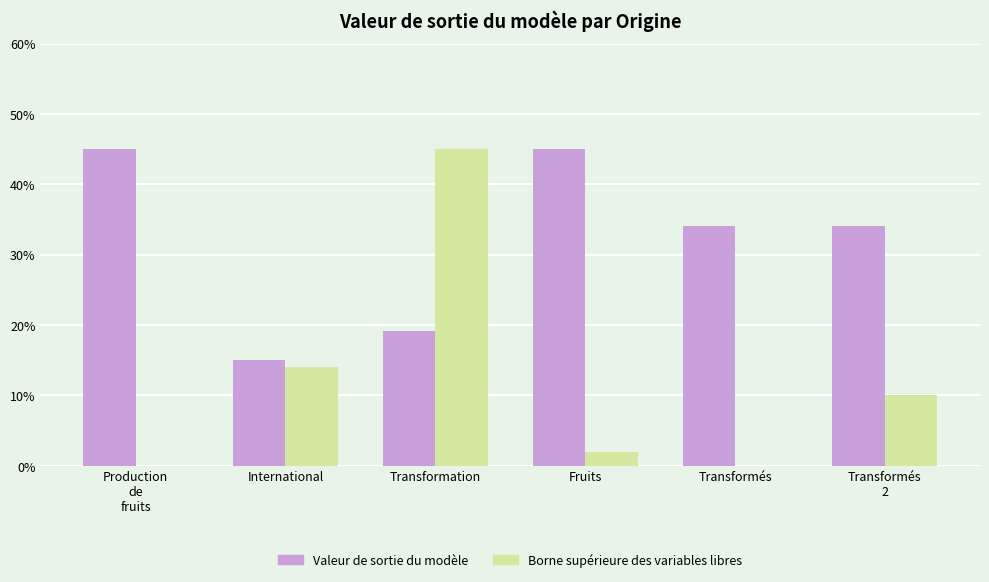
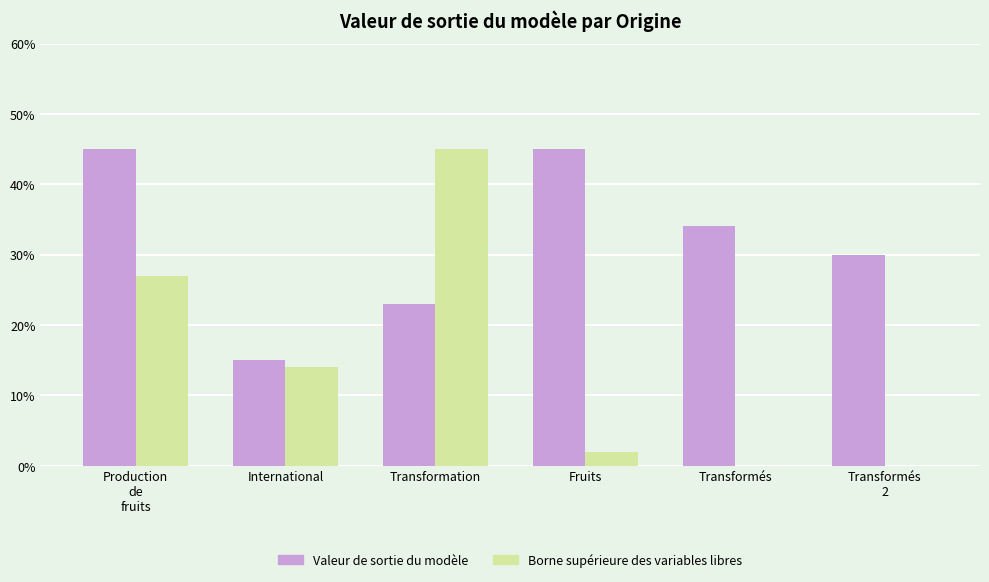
  {
    "Valeur de sortie du modèle": {
      "Production de fruits": "45%",
      "International": "15%",
-     "Transformation": "19%",
+     "Transformation": "23%",
      "Fruits": "45%",
      "Transformés": "34%",
-     "Transformés 2": "34%"
+     "Transformés 2": "30%"
    },
    "Borne supérieure des variables libres": {
-     "Production de fruits": "0%",
+     "Production de fruits": "27%",
      "International": "14%",
      "Transformation": "45%",
      "Fruits": "2%",
      "Transformés": "0%",
-     "Transformés 2": "10%"
+     "Transformés 2": "0%"
    }
  }
